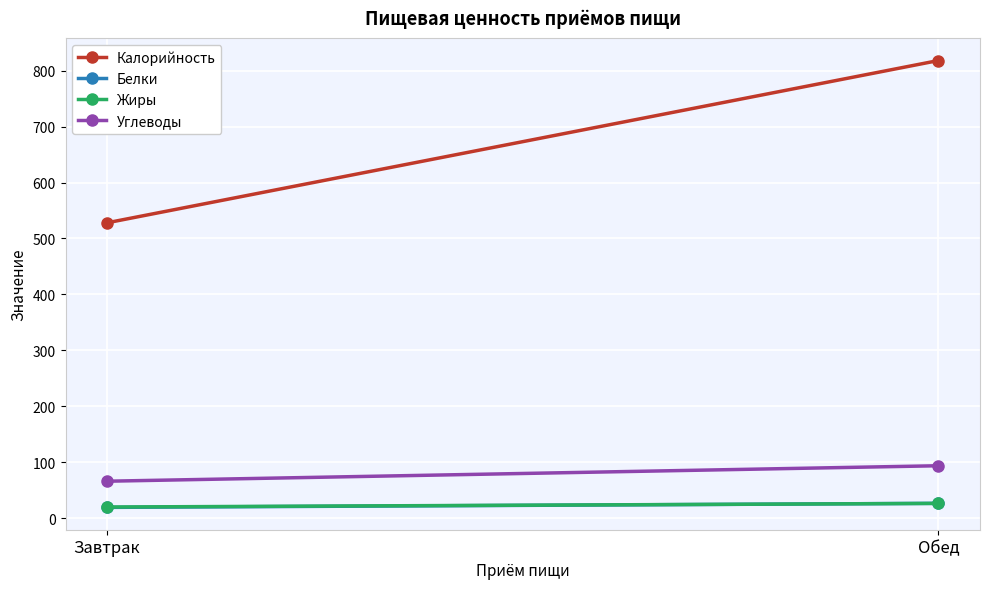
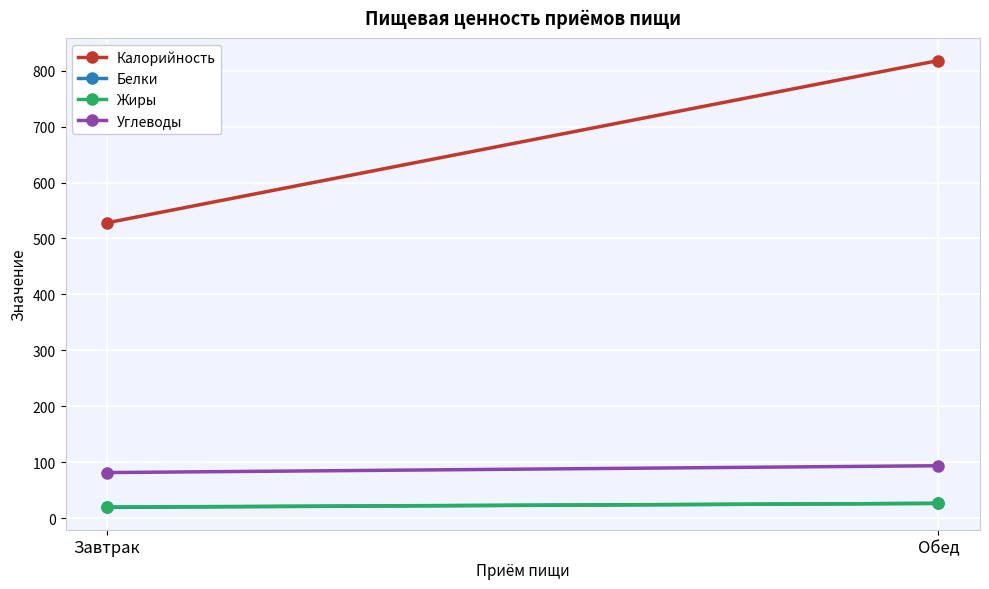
  {
    "Калорийность": {
      "Завтрак": 530,
      "Обед": 820
    },
    "Жиры": {
      "Завтрак": 20,
      "Обед": 30
    },
    "Углеводы": {
-     "Завтрак": 70,
+     "Завтрак": 80,
      "Обед": 90
    }
  }
